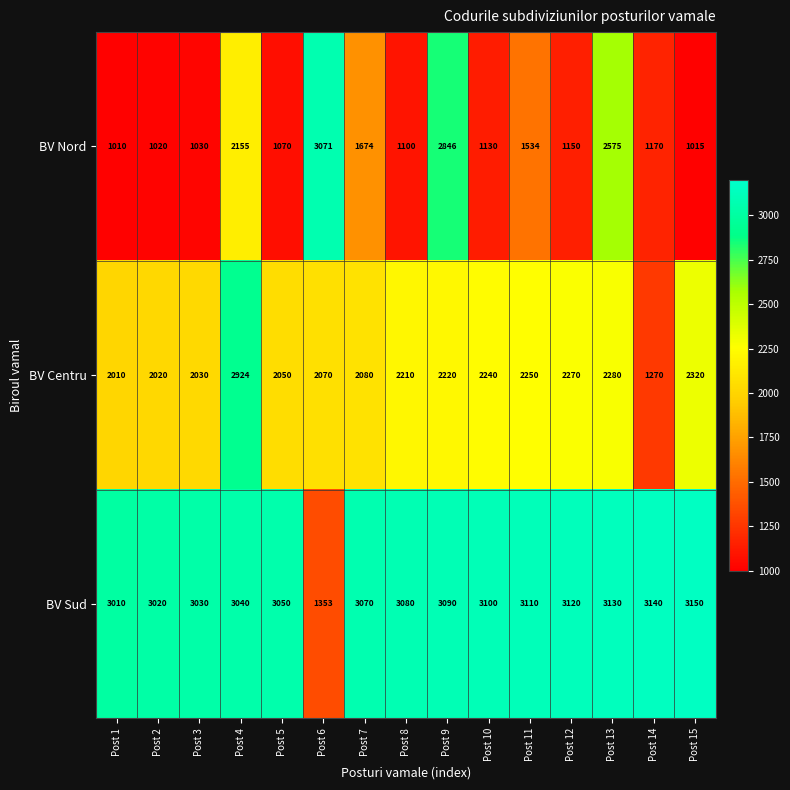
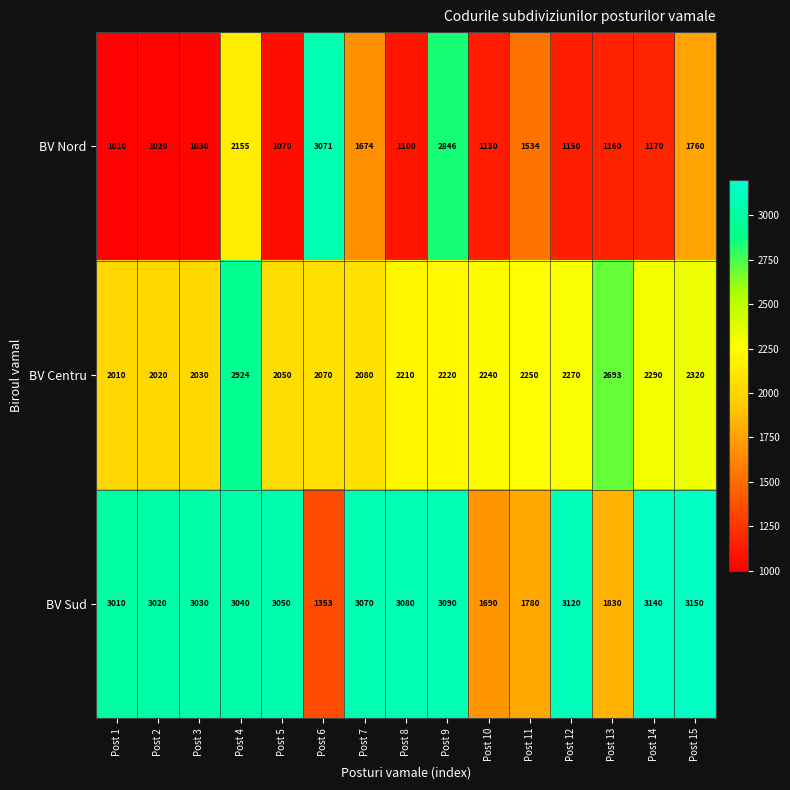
  {
    "BV Nord": {
      "Post 1": 1010,
      "Post 2": 1020,
      "Post 3": 1030,
      "Post 4": 2155,
      "Post 5": 1070,
      "Post 6": 3071,
      "Post 7": 1674,
      "Post 8": 1100,
      "Post 9": 2846,
      "Post 10": 1130,
      "Post 11": 1534,
      "Post 12": 1150,
-     "Post 13": 2575,
+     "Post 13": 1160,
      "Post 14": 1170,
-     "Post 15": 1015
+     "Post 15": 1760
    },
    "BV Centru": {
      "Post 1": 2010,
      "Post 2": 2020,
      "Post 3": 2030,
      "Post 4": 2924,
      "Post 5": 2050,
      "Post 6": 2070,
      "Post 7": 2080,
      "Post 8": 2210,
      "Post 9": 2220,
      "Post 10": 2240,
      "Post 11": 2250,
      "Post 12": 2270,
-     "Post 13": 2280,
-     "Post 14": 1270,
+     "Post 13": 2693,
+     "Post 14": 2290,
      "Post 15": 2320
    },
    "BV Sud": {
      "Post 1": 3010,
      "Post 2": 3020,
      "Post 3": 3030,
      "Post 4": 3040,
      "Post 5": 3050,
      "Post 6": 1353,
      "Post 7": 3070,
      "Post 8": 3080,
      "Post 9": 3090,
-     "Post 10": 3100,
-     "Post 11": 3110,
+     "Post 10": 1690,
+     "Post 11": 1780,
      "Post 12": 3120,
-     "Post 13": 3130,
+     "Post 13": 1830,
      "Post 14": 3140,
      "Post 15": 3150
    }
  }
